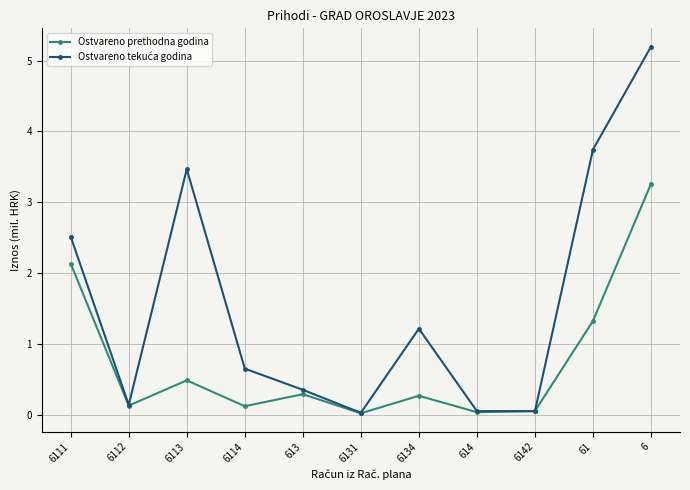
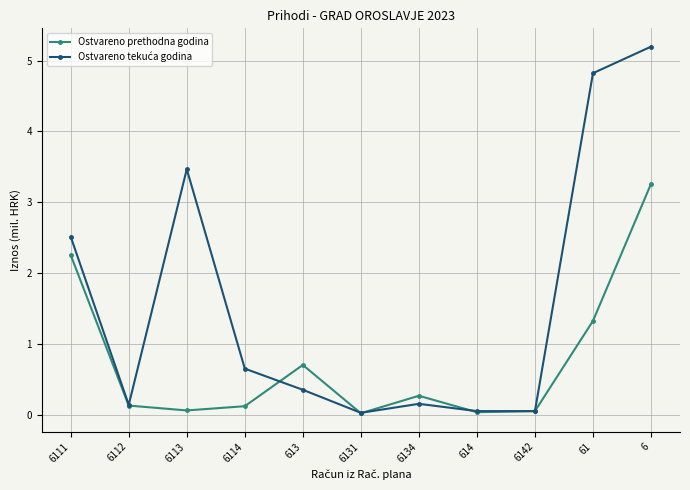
  {
    "Ostvareno prethodna godina": {
-     "6111": 2.1,
-     "6113": 0.5,
+     "6111": 2.3,
+     "6113": 0.1,
      "6114": 0.1,
-     "613": 0.3,
+     "613": 0.7,
      "6134": 0.3,
      "61": 1.3,
      "6": 3.3
    },
    "Ostvareno tekuća godina": {
      "6111": 2.5,
      "6113": 3.5,
      "6114": 0.7,
      "613": 0.4,
-     "6134": 1.2,
-     "61": 3.7,
+     "6134": 0.2,
+     "61": 4.8,
      "6": 5.2
    }
  }
